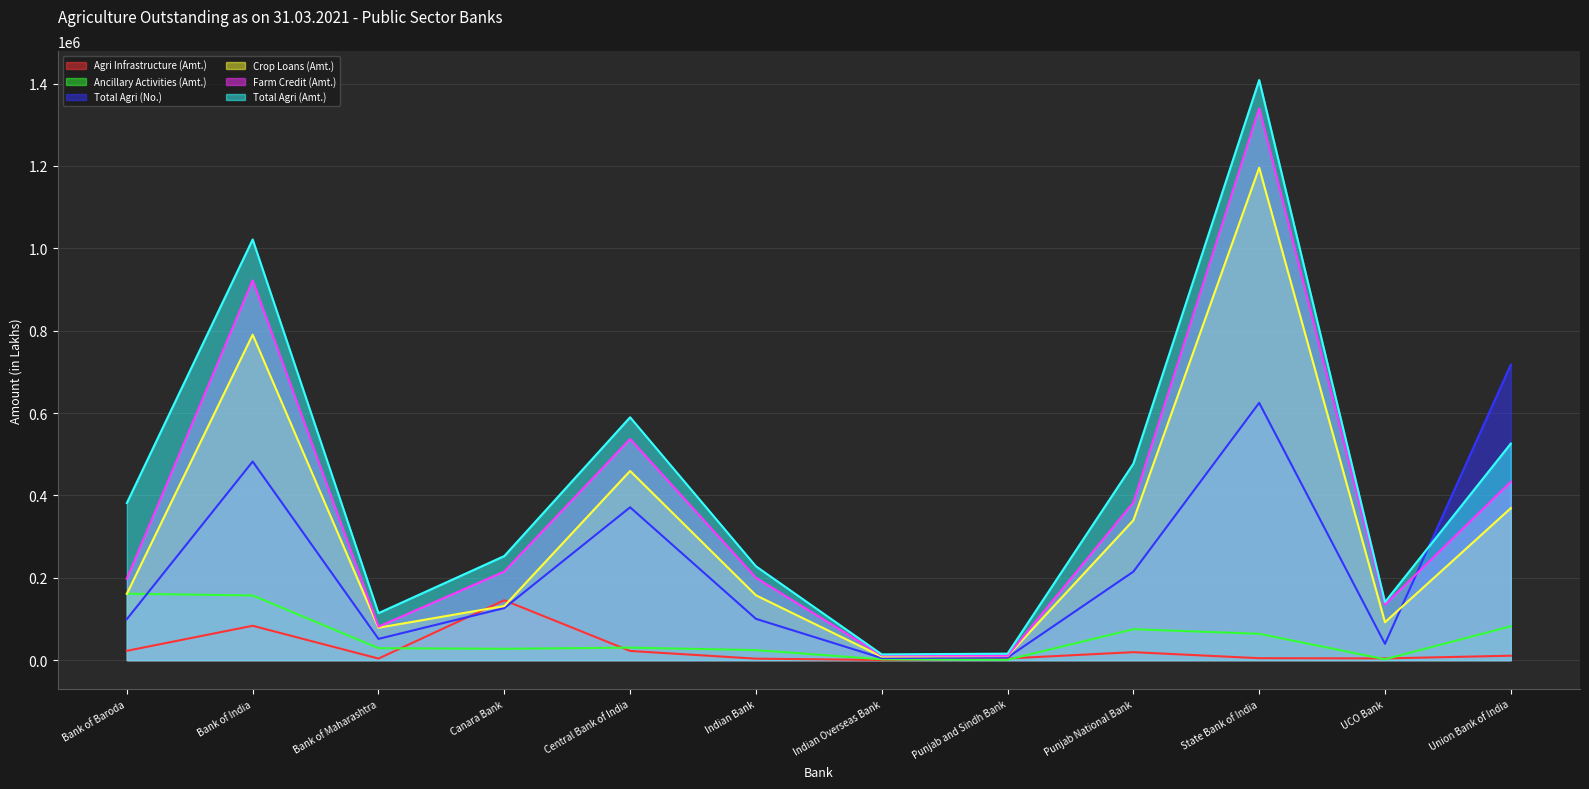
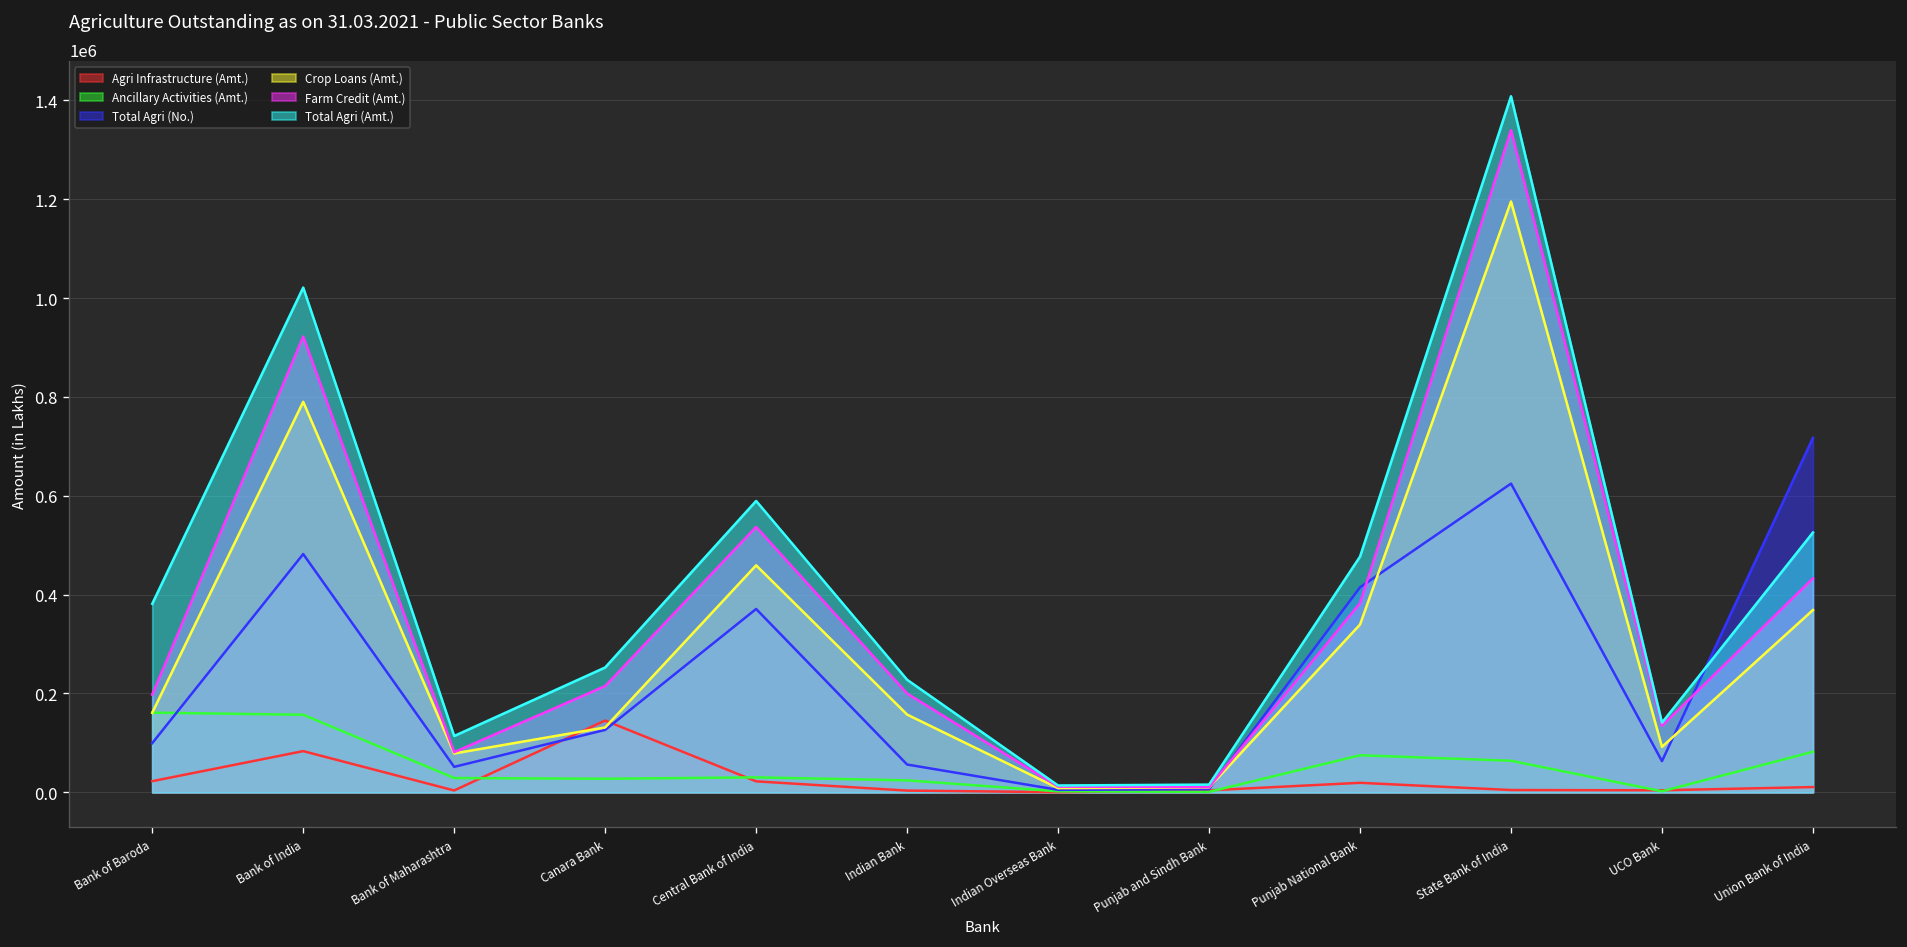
  {
    "Agri Infrastructure (Amt.)": {
      "Bank of Baroda": 20000,
      "Bank of India": 80000,
      "Bank of Maharashtra": 0,
      "Canara Bank": 150000,
      "Central Bank of India": 20000,
      "Indian Bank": 0,
      "Punjab National Bank": 20000,
      "State Bank of India": 0,
      "Union Bank of India": 10000
    },
    "Ancillary Activities (Amt.)": {
      "Bank of India": 160000,
      "Bank of Maharashtra": 30000,
      "Canara Bank": 30000,
      "Central Bank of India": 30000,
      "Indian Bank": 20000,
      "Punjab National Bank": 80000,
      "State Bank of India": 60000,
      "Union Bank of India": 80000
    },
    "Total Agri (No.)": {
      "Bank of Baroda": 100000,
      "Bank of India": 480000,
      "Bank of Maharashtra": 50000,
      "Central Bank of India": 370000,
-     "Indian Bank": 100000,
-     "Punjab National Bank": 210000,
+     "Indian Bank": 60000,
+     "Punjab National Bank": 410000,
      "State Bank of India": 620000,
-     "UCO Bank": 40000,
+     "UCO Bank": 60000,
      "Union Bank of India": 720000
    },
    "Crop Loans (Amt.)": {
      "Bank of India": 790000,
      "Central Bank of India": 460000,
      "Indian Bank": 160000,
      "Punjab National Bank": 340000,
      "State Bank of India": 1200000,
      "UCO Bank": 90000,
      "Union Bank of India": 370000
    },
    "Farm Credit (Amt.)": {
      "Bank of Baroda": 200000,
      "Bank of India": 920000,
      "Canara Bank": 220000,
      "Central Bank of India": 540000,
      "Indian Bank": 200000,
      "Punjab National Bank": 380000,
      "State Bank of India": 1340000,
      "Union Bank of India": 430000
    },
    "Total Agri (Amt.)": {
      "Bank of Baroda": 380000,
      "Bank of India": 1020000,
      "Bank of Maharashtra": 110000,
      "Canara Bank": 250000,
      "Central Bank of India": 590000,
      "Indian Bank": 230000,
      "Punjab National Bank": 480000,
      "State Bank of India": 1410000,
      "Union Bank of India": 530000
    }
  }
